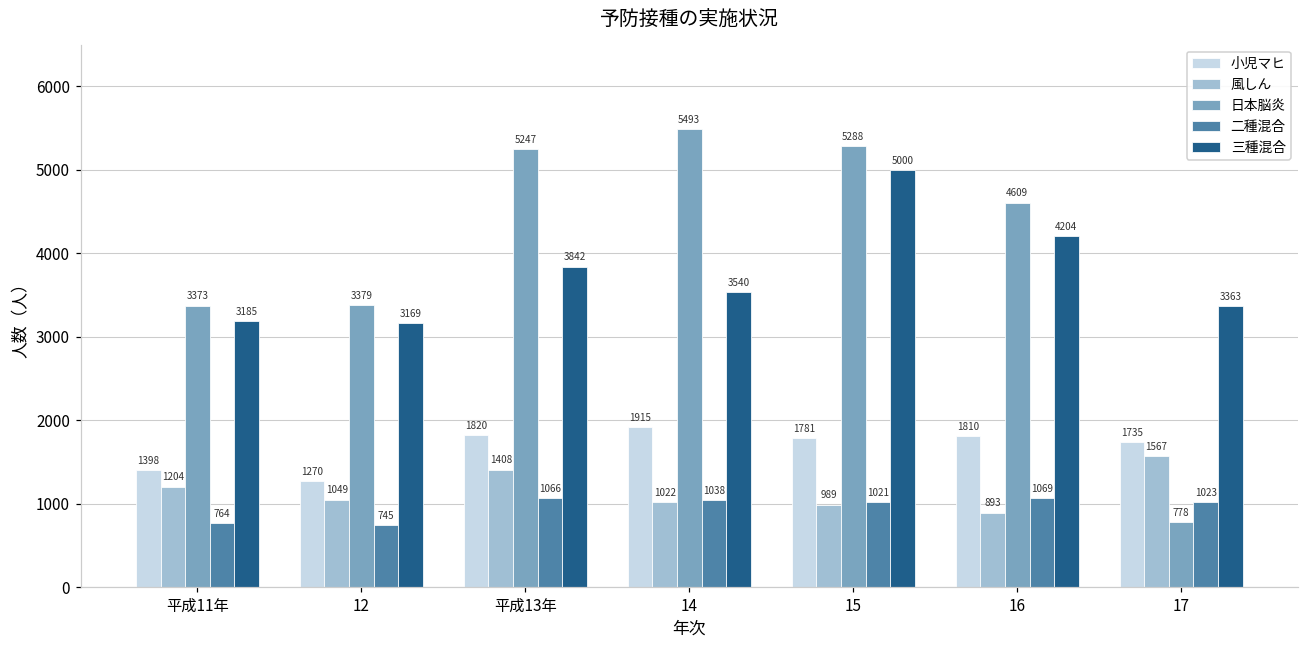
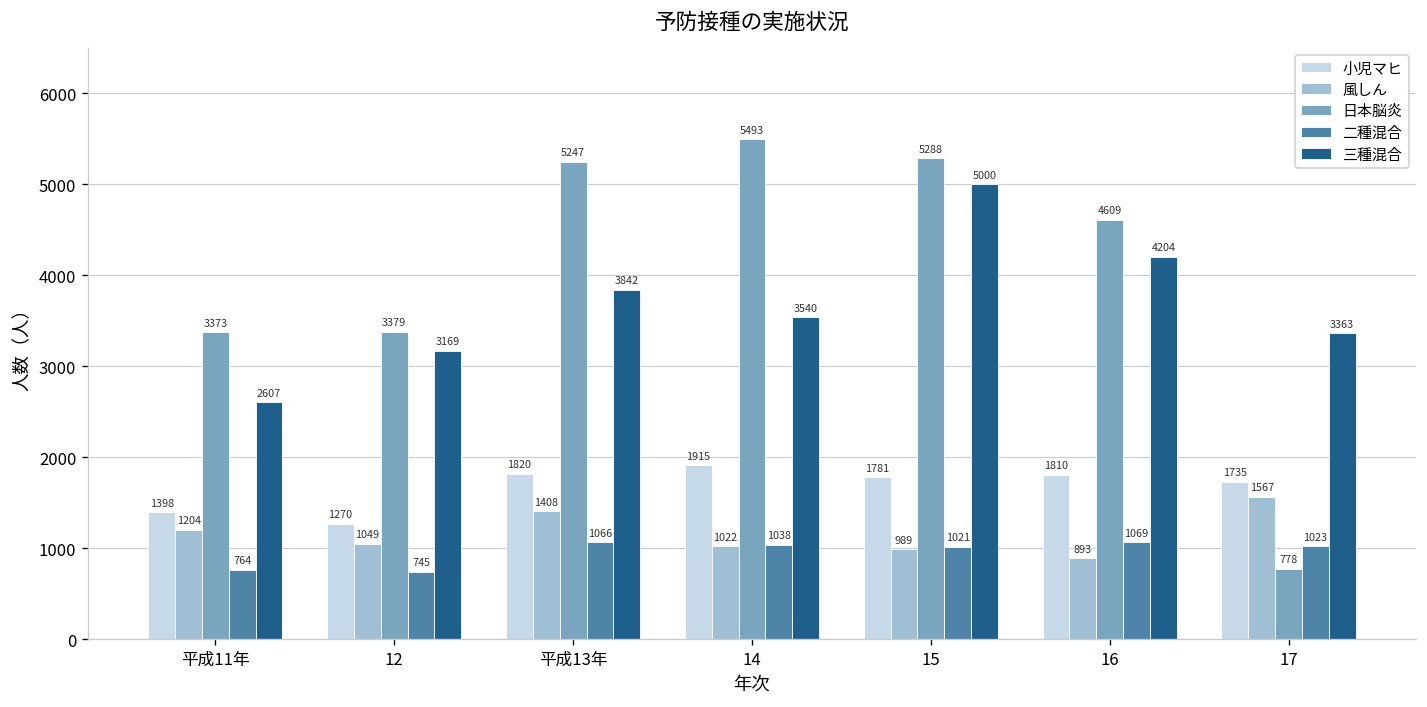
  {
    "三種混合": {
-     "平成11年": 3185,
+     "平成11年": 2607,
      "12": 3169,
      "平成13年": 3842,
      "14": 3540,
      "15": 5000,
      "16": 4204,
      "17": 3363
    }
  }
